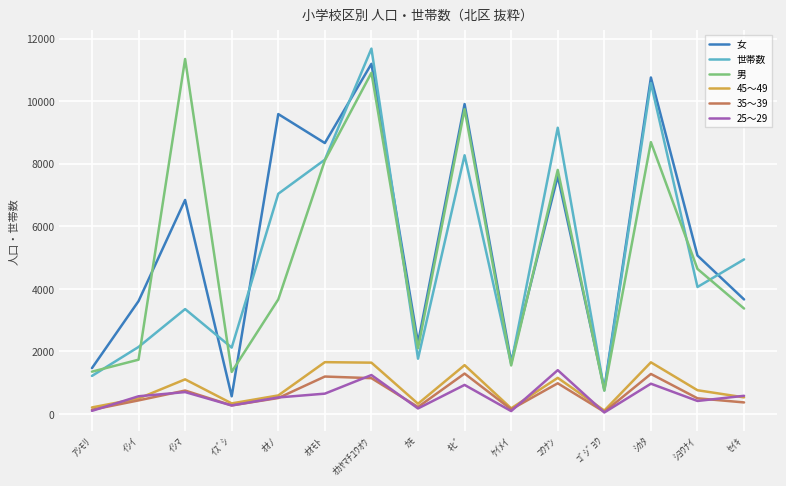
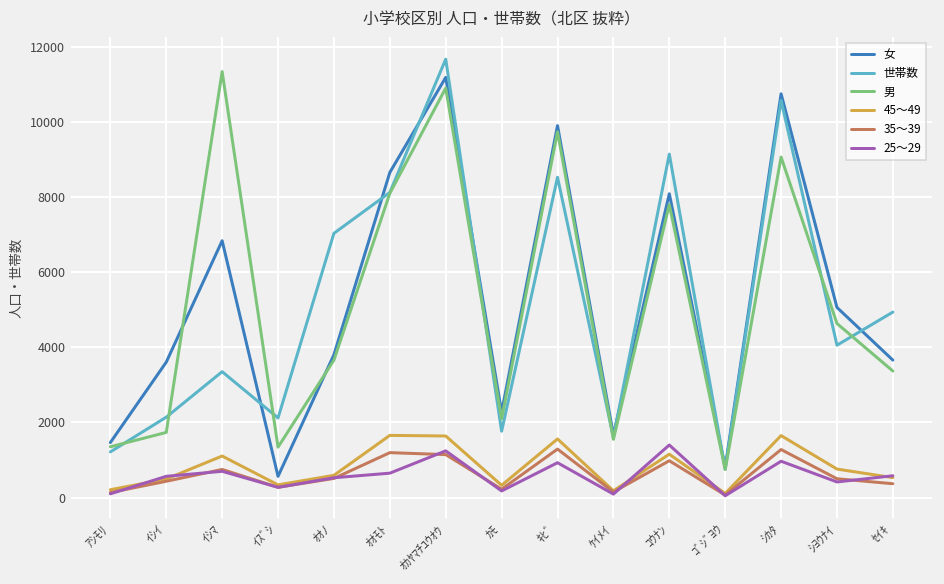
  {
    "女": {
      "ｱｼﾓﾘ": 1500,
      "ｲｼｲ": 3600,
      "ｲｼﾏ": 6800,
      "ｲｽﾞｼ": 600,
-     "ｵｵﾉ": 9600,
+     "ｵｵﾉ": 3800,
      "ｵｵﾓﾄ": 8700,
      "ｵｶﾔﾏﾁﾕｳｵｳ": 11200,
      "ｶﾓ": 2300,
      "ｷﾋﾞ": 9900,
-     "ｺｳﾅﾝ": 7600,
+     "ｺｳﾅﾝ": 8100,
      "ｼｶﾀ": 10800,
      "ｼﾖｳﾅｲ": 5100,
      "ｾｲｷ": 3700
    },
    "世帯数": {
      "ｱｼﾓﾘ": 1200,
      "ｲｼｲ": 2100,
      "ｲｼﾏ": 3400,
      "ｲｽﾞｼ": 2100,
      "ｵｵﾉ": 7000,
      "ｵｶﾔﾏﾁﾕｳｵｳ": 11700,
      "ｶﾓ": 1800,
-     "ｷﾋﾞ": 8300,
+     "ｷﾋﾞ": 8500,
      "ｺｳﾅﾝ": 9200,
      "ｼｶﾀ": 10600,
      "ｼﾖｳﾅｲ": 4100,
      "ｾｲｷ": 4900
    },
    "男": {
      "ｱｼﾓﾘ": 1400,
      "ｲｼｲ": 1700,
      "ｲｼﾏ": 11400,
      "ｲｽﾞｼ": 1300,
      "ｵｵﾉ": 3700,
      "ｵｶﾔﾏﾁﾕｳｵｳ": 10900,
      "ｶﾓ": 2100,
      "ｷﾋﾞ": 9700,
      "ｺｳﾅﾝ": 7800,
-     "ｼｶﾀ": 8700,
+     "ｼｶﾀ": 9100,
      "ｼﾖｳﾅｲ": 4600,
      "ｾｲｷ": 3400
    },
    "25～29": {
      "ｵｵﾓﾄ": 600,
      "ｵｶﾔﾏﾁﾕｳｵｳ": 1200,
      "ｷﾋﾞ": 900,
      "ｺｳﾅﾝ": 1400,
      "ｼｶﾀ": 1000,
      "ｼﾖｳﾅｲ": 400
    }
  }
